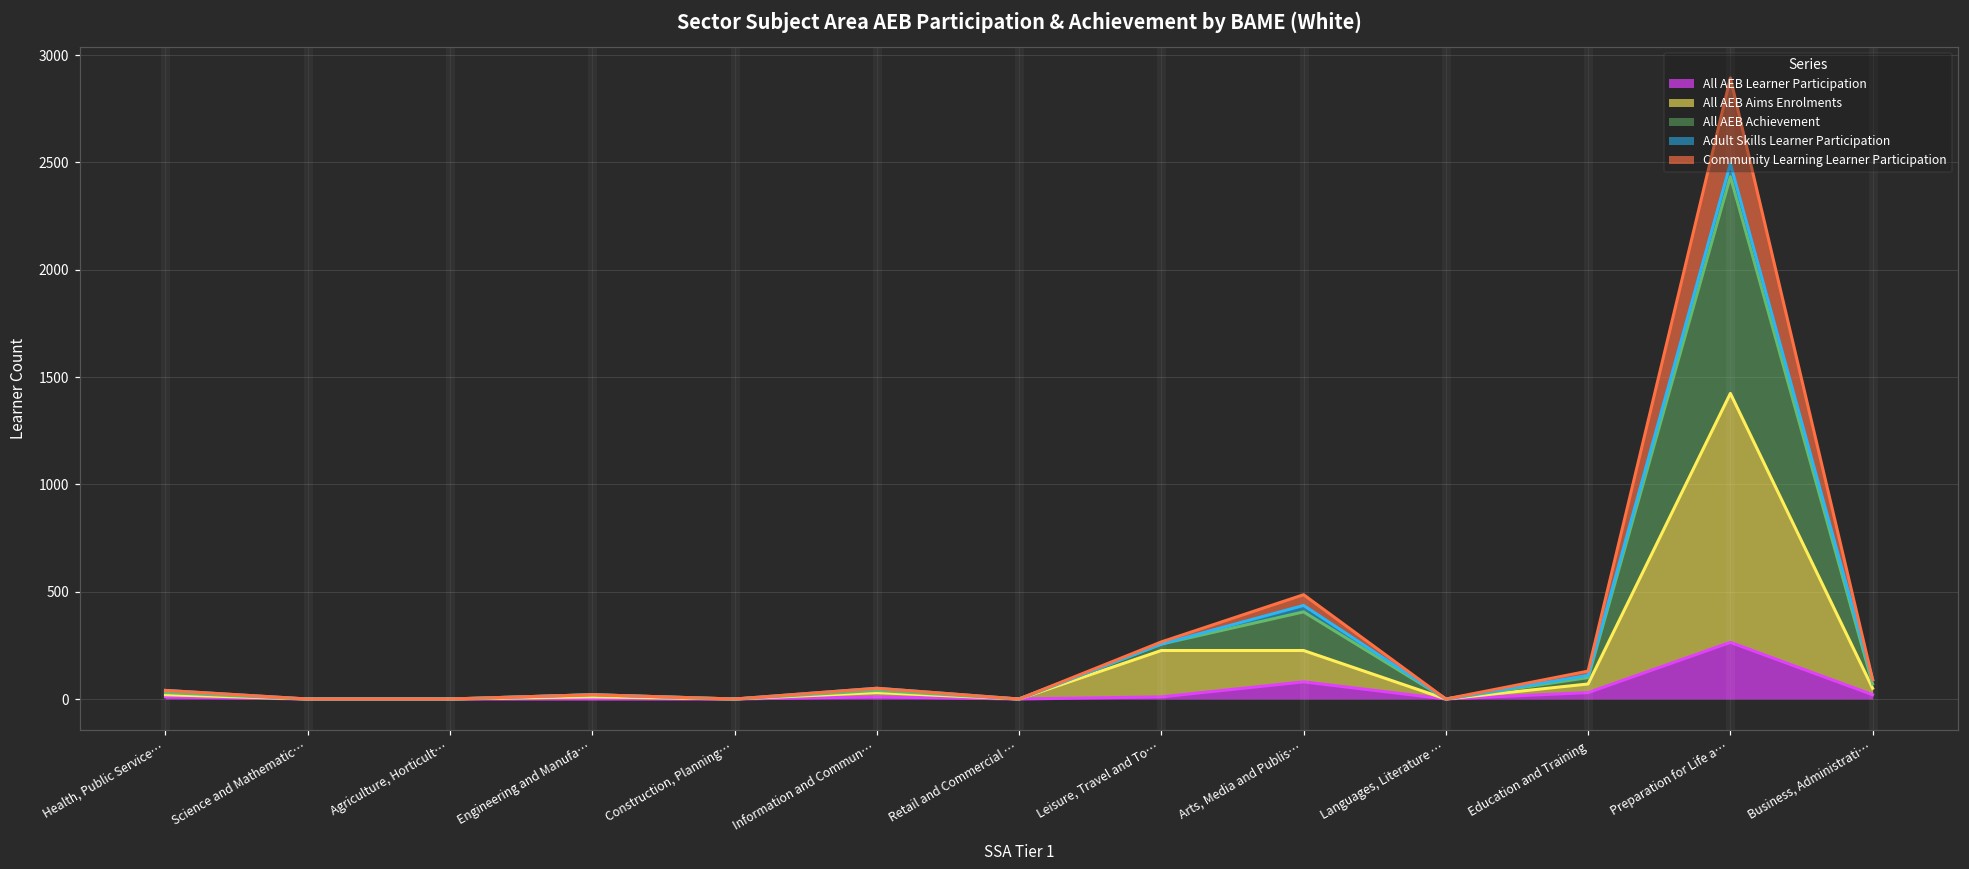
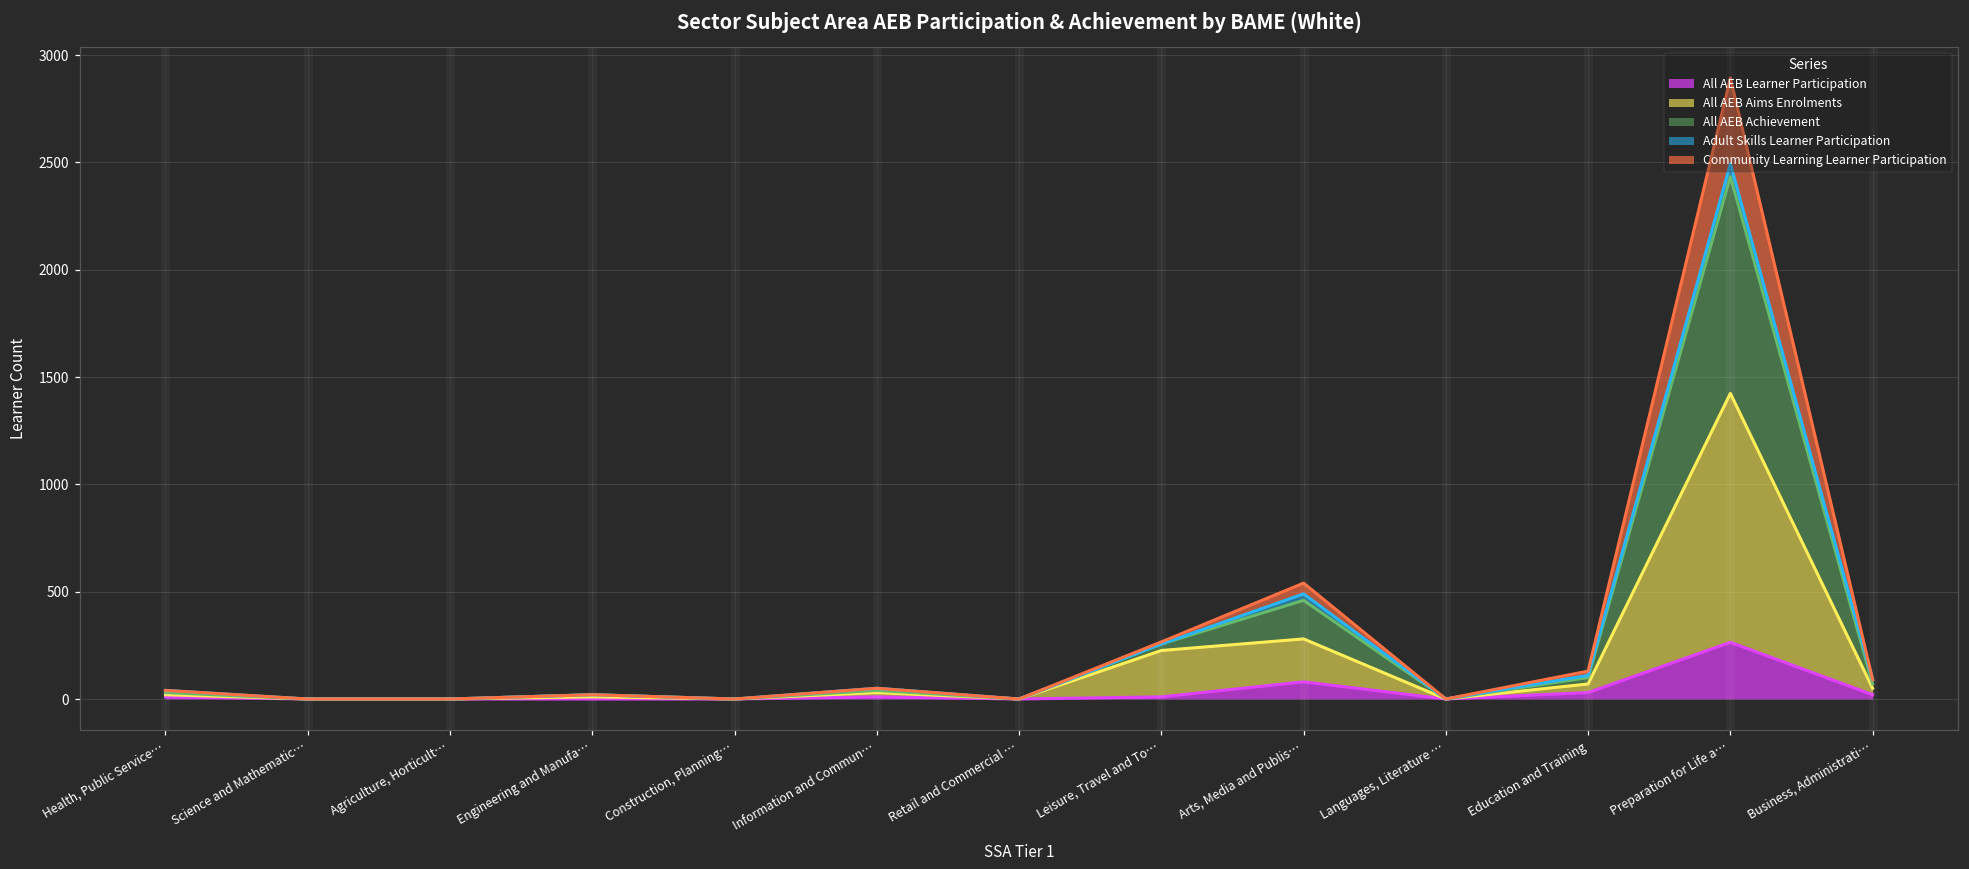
  {
    "All AEB Learner Participation": {
      "Information and Commun…": 10,
      "Leisure, Travel and To…": 10,
      "Arts, Media and Publis…": 80,
      "Education and Training": 30,
      "Preparation for Life a…": 260,
      "Business, Administrati…": 20
    },
    "All AEB Aims Enrolments": {
      "Leisure, Travel and To…": 220,
-     "Arts, Media and Publis…": 150,
+     "Arts, Media and Publis…": 200,
      "Education and Training": 40,
      "Preparation for Life a…": 1160,
      "Business, Administrati…": 30
    },
    "All AEB Achievement": {
      "Arts, Media and Publis…": 180,
      "Preparation for Life a…": 1010,
      "Business, Administrati…": 20
    },
    "Adult Skills Learner Participation": {
      "Arts, Media and Publis…": 30,
      "Preparation for Life a…": 60
    },
    "Community Learning Learner Participation": {
      "Arts, Media and Publis…": 50,
      "Education and Training": 20
    }
  }
